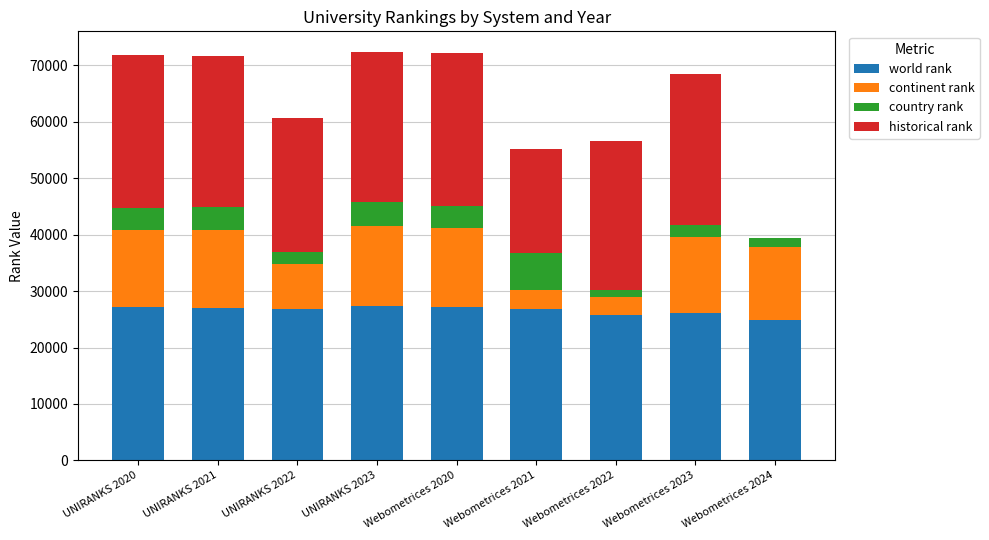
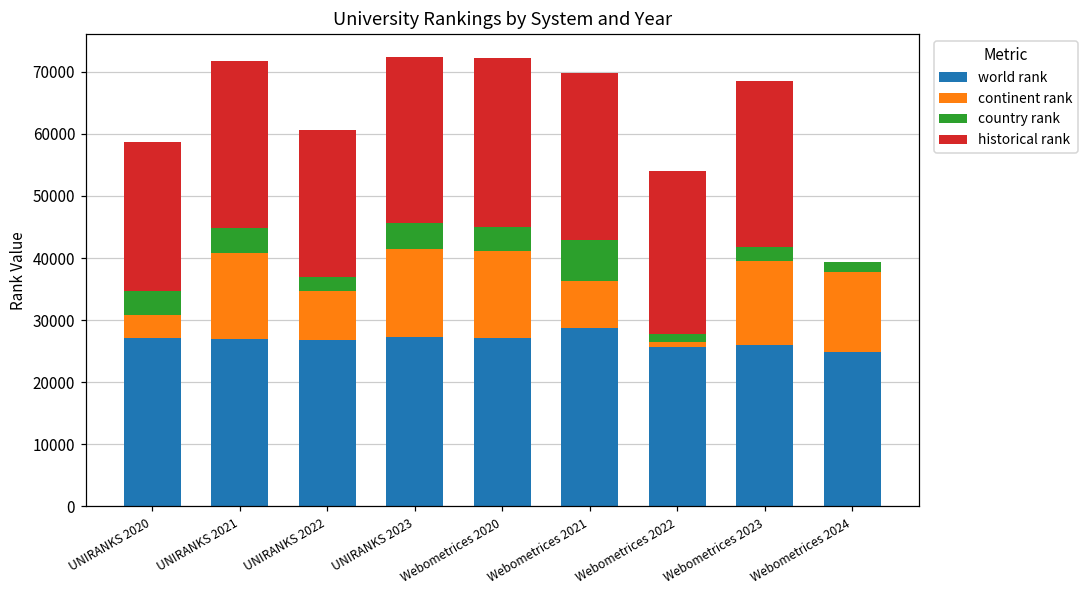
  {
    "world rank": {
      "UNIRANKS 2020": 27000,
      "UNIRANKS 2021": 27000,
      "UNIRANKS 2022": 27000,
      "UNIRANKS 2023": 27000,
      "Webometrices 2020": 27000,
-     "Webometrices 2021": 27000,
+     "Webometrices 2021": 29000,
      "Webometrices 2022": 26000,
      "Webometrices 2023": 26000,
      "Webometrices 2024": 25000
    },
    "continent rank": {
-     "UNIRANKS 2020": 14000,
+     "UNIRANKS 2020": 4000,
      "UNIRANKS 2021": 14000,
      "UNIRANKS 2022": 8000,
      "UNIRANKS 2023": 14000,
      "Webometrices 2020": 14000,
-     "Webometrices 2021": 3000,
-     "Webometrices 2022": 3000,
+     "Webometrices 2021": 8000,
+     "Webometrices 2022": 1000,
      "Webometrices 2023": 14000,
      "Webometrices 2024": 13000
    },
    "country rank": {
      "UNIRANKS 2020": 4000,
      "UNIRANKS 2021": 4000,
      "UNIRANKS 2022": 2000,
      "UNIRANKS 2023": 4000,
      "Webometrices 2020": 4000,
      "Webometrices 2021": 7000,
      "Webometrices 2022": 1000,
      "Webometrices 2023": 2000,
      "Webometrices 2024": 2000
    },
    "historical rank": {
-     "UNIRANKS 2020": 27000,
+     "UNIRANKS 2020": 24000,
      "UNIRANKS 2021": 27000,
      "UNIRANKS 2022": 24000,
      "UNIRANKS 2023": 27000,
      "Webometrices 2020": 27000,
-     "Webometrices 2021": 18000,
+     "Webometrices 2021": 27000,
      "Webometrices 2022": 26000,
      "Webometrices 2023": 27000,
      "Webometrices 2024": 0
    }
  }
